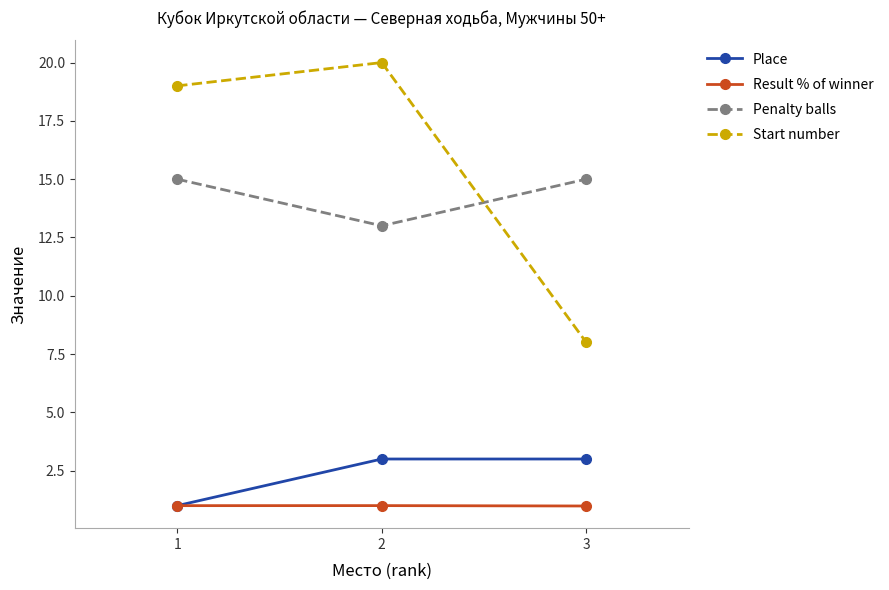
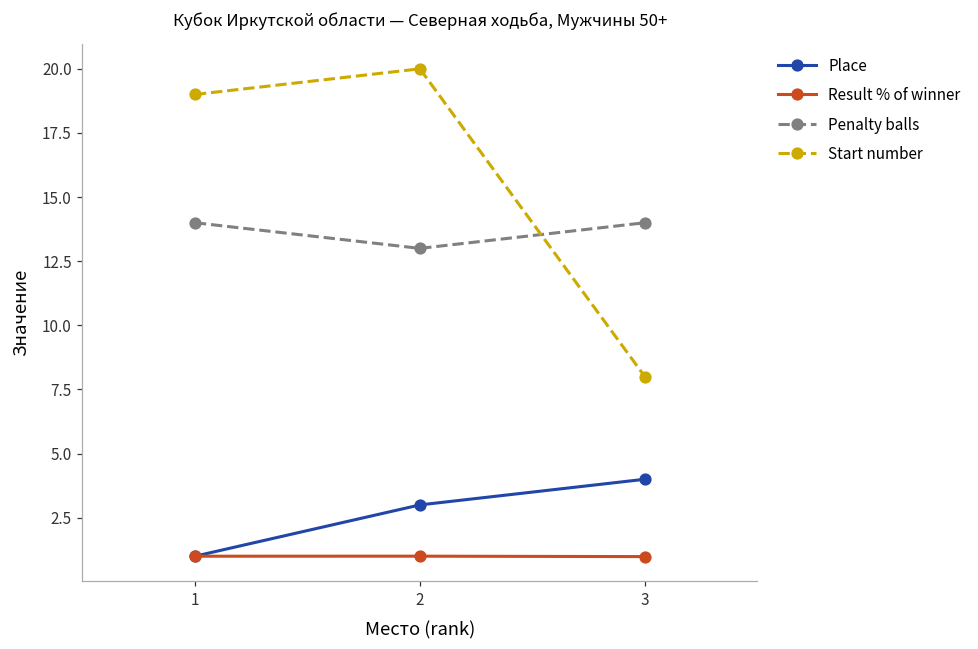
  {
    "Place": {
      "2": 3,
-     "3": 3
+     "3": 4
    },
    "Result % of winner": {
      "2": 1,
      "3": 1
    },
    "Penalty balls": {
-     "1": 15,
+     "1": 14,
      "2": 13,
-     "3": 15
+     "3": 14
    },
    "Start number": {
      "1": 19,
      "2": 20,
      "3": 8
    }
  }
